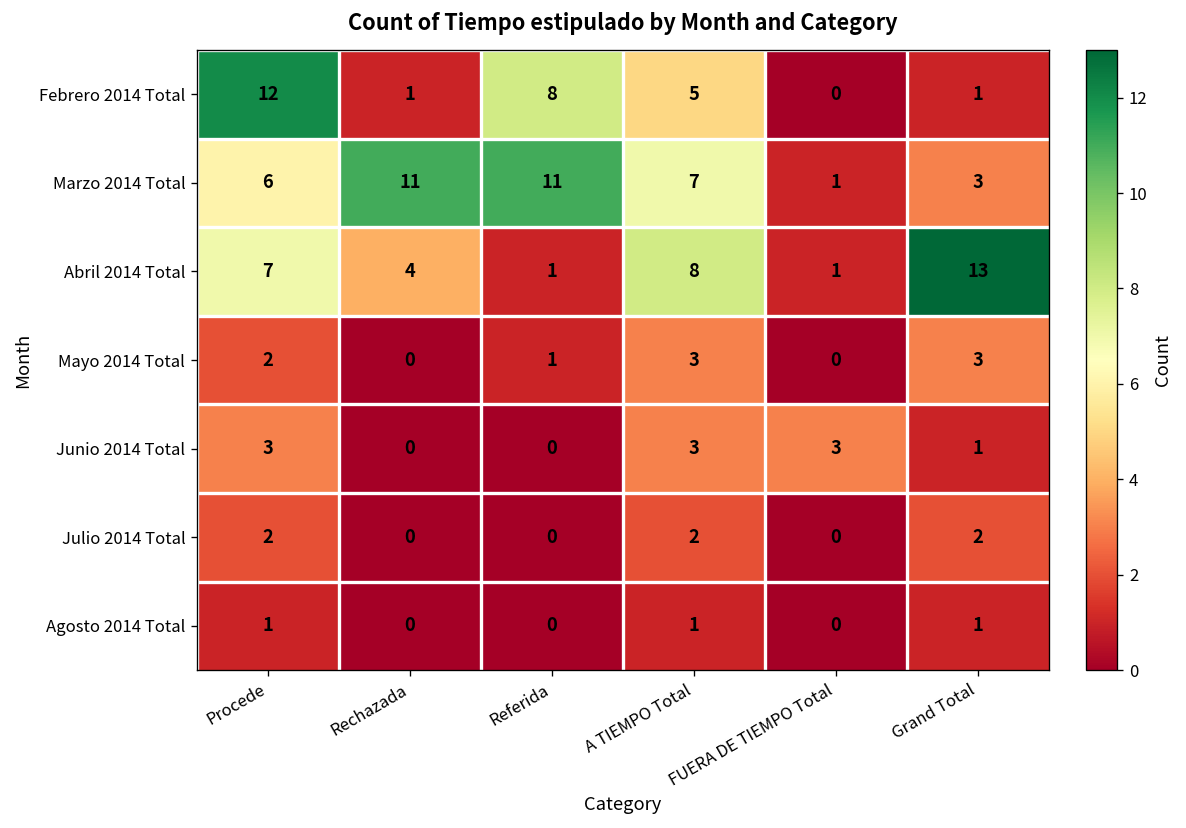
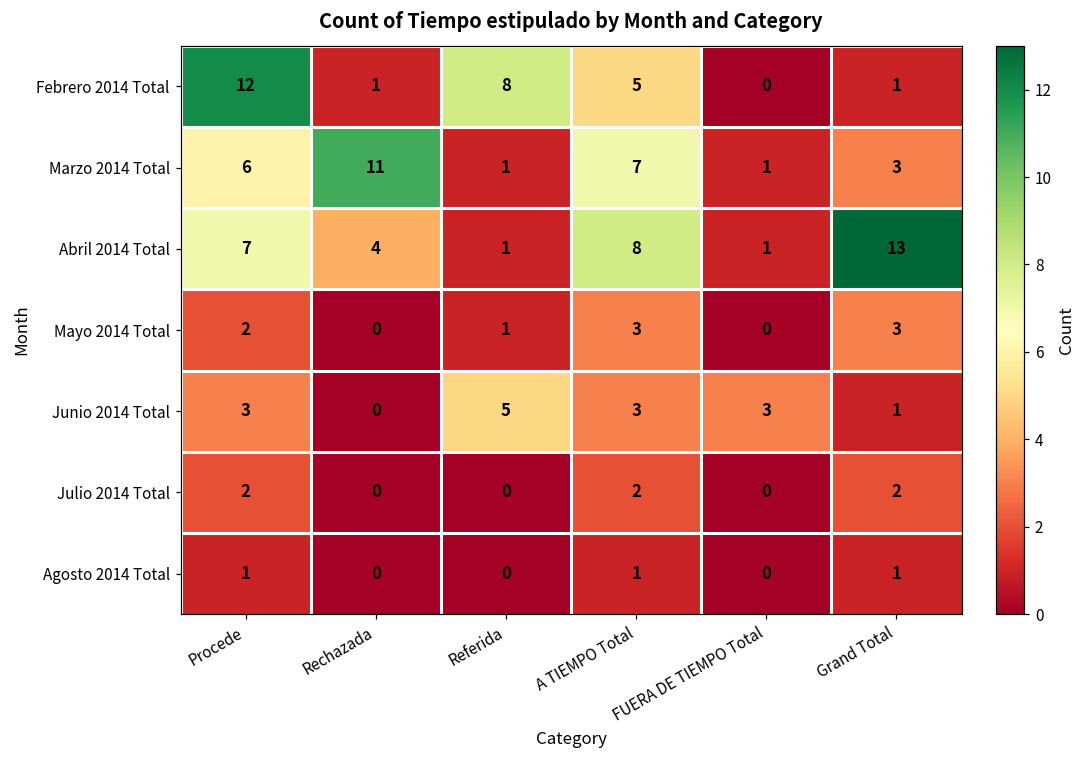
  {
    "Febrero 2014 Total": {
      "Procede": 12,
      "Rechazada": 1,
      "Referida": 8,
      "A TIEMPO Total": 5,
      "FUERA DE TIEMPO Total": 0,
      "Grand Total": 1
    },
    "Marzo 2014 Total": {
      "Procede": 6,
      "Rechazada": 11,
-     "Referida": 11,
+     "Referida": 1,
      "A TIEMPO Total": 7,
      "FUERA DE TIEMPO Total": 1,
      "Grand Total": 3
    },
    "Abril 2014 Total": {
      "Procede": 7,
      "Rechazada": 4,
      "Referida": 1,
      "A TIEMPO Total": 8,
      "FUERA DE TIEMPO Total": 1,
      "Grand Total": 13
    },
    "Mayo 2014 Total": {
      "Procede": 2,
      "Rechazada": 0,
      "Referida": 1,
      "A TIEMPO Total": 3,
      "FUERA DE TIEMPO Total": 0,
      "Grand Total": 3
    },
    "Junio 2014 Total": {
      "Procede": 3,
      "Rechazada": 0,
-     "Referida": 0,
+     "Referida": 5,
      "A TIEMPO Total": 3,
      "FUERA DE TIEMPO Total": 3,
      "Grand Total": 1
    },
    "Julio 2014 Total": {
      "Procede": 2,
      "Rechazada": 0,
      "Referida": 0,
      "A TIEMPO Total": 2,
      "FUERA DE TIEMPO Total": 0,
      "Grand Total": 2
    },
    "Agosto 2014 Total": {
      "Procede": 1,
      "Rechazada": 0,
      "Referida": 0,
      "A TIEMPO Total": 1,
      "FUERA DE TIEMPO Total": 0,
      "Grand Total": 1
    }
  }
